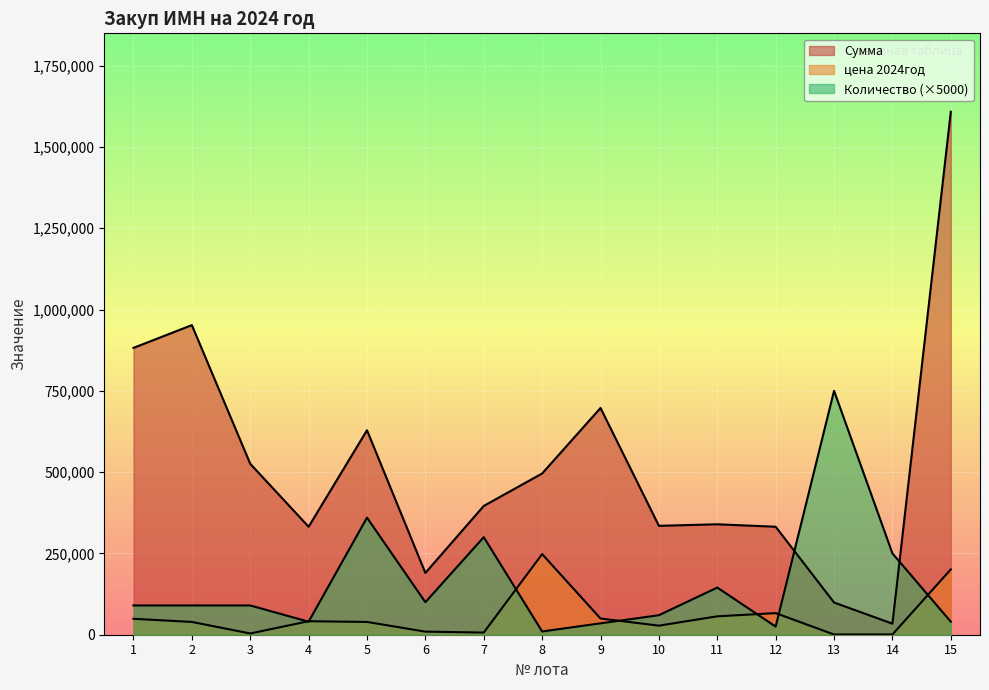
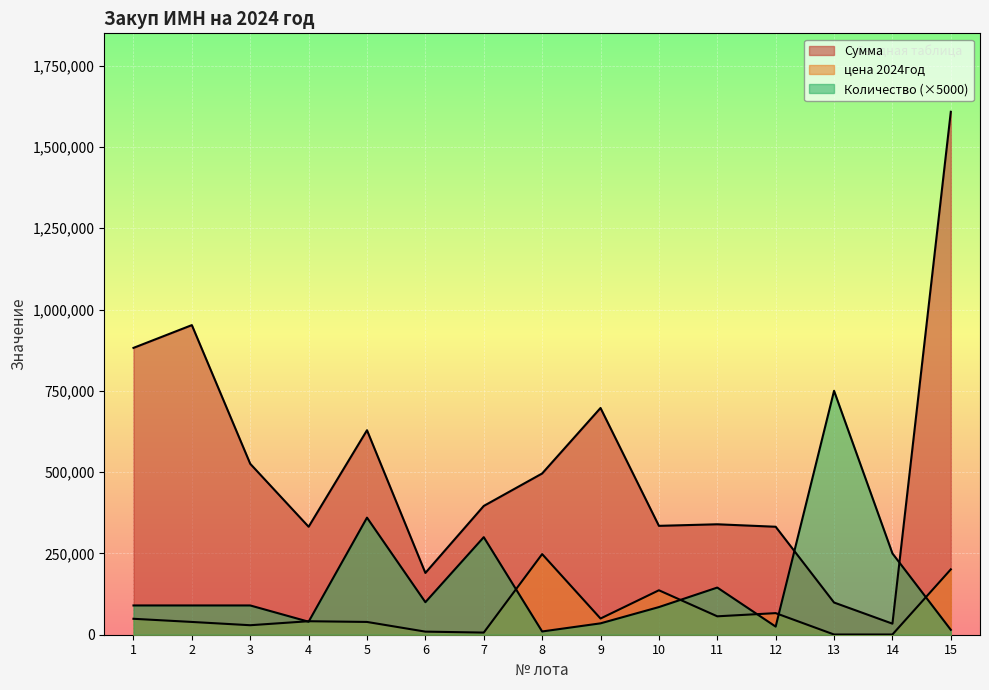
  {
    "Сумма": {
      "1": "880,000",
      "2": "950,000",
      "3": "530,000",
      "4": "330,000",
      "5": "630,000",
      "6": "190,000",
      "7": "400,000",
      "8": "500,000",
      "9": "700,000",
      "10": "330,000",
      "11": "340,000",
      "12": "330,000",
      "13": "100,000",
      "14": "30,000",
      "15": "1,610,000"
    },
    "цена 2024год": {
      "1": "50,000",
      "2": "40,000",
-     "3": "0",
+     "3": "30,000",
      "5": "40,000",
      "6": "10,000",
      "7": "10,000",
      "8": "250,000",
      "9": "50,000",
-     "10": "30,000",
+     "10": "140,000",
      "11": "60,000",
      "12": "70,000",
      "13": "0",
      "14": "0",
      "15": "200,000"
    },
    "Количество (×5000)": {
      "1": "90,000",
      "2": "90,000",
      "3": "90,000",
      "5": "360,000",
      "6": "100,000",
      "7": "300,000",
      "8": "10,000",
      "9": "40,000",
-     "10": "60,000",
+     "10": "90,000",
      "11": "150,000",
      "12": "30,000",
      "13": "750,000",
      "14": "250,000",
-     "15": "40,000"
+     "15": "20,000"
    }
  }
